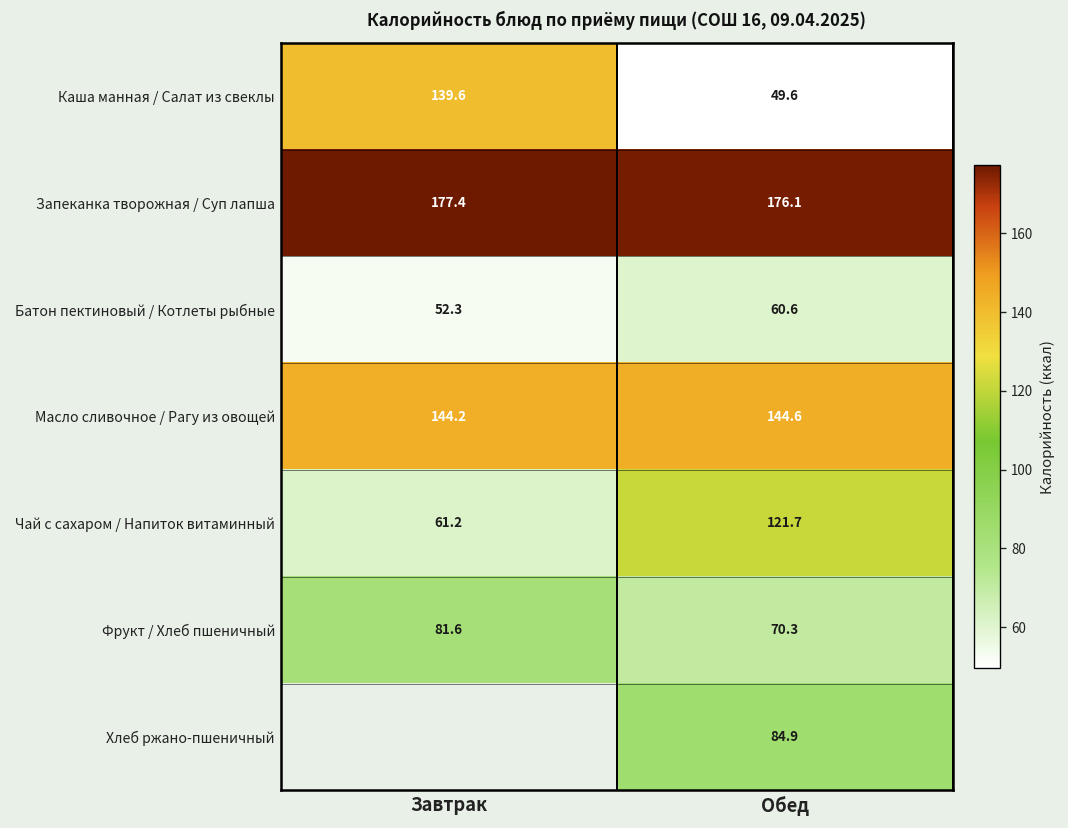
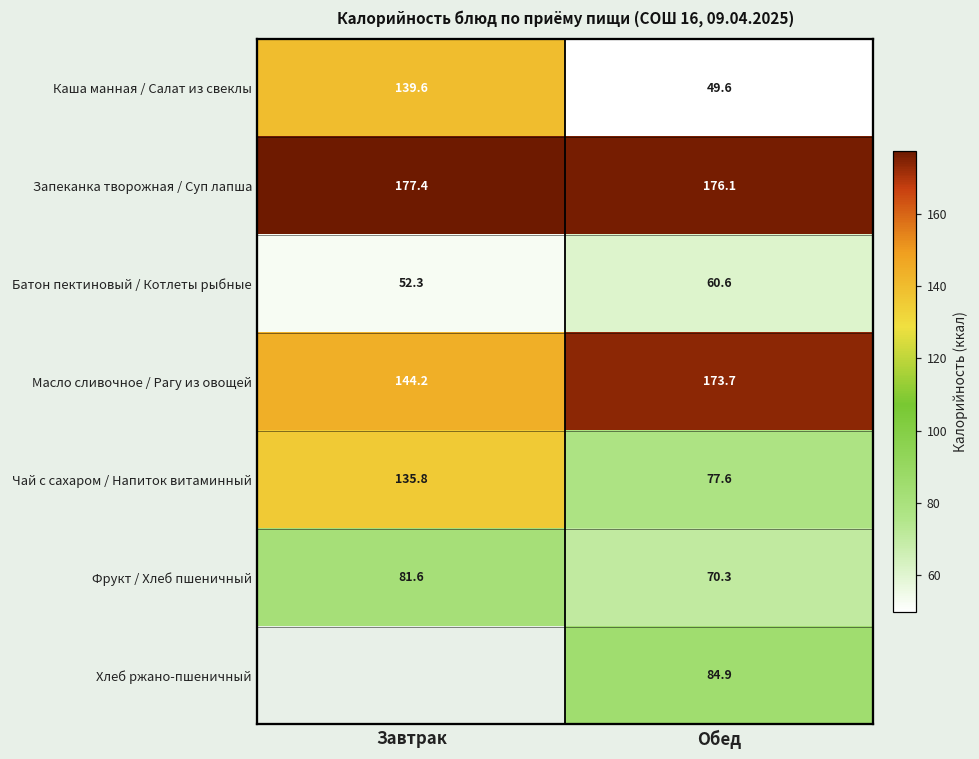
  {
    "Каша манная / Салат из свеклы": {
      "Завтрак": 139.6,
      "Обед": 49.6
    },
    "Запеканка творожная / Суп лапша": {
      "Завтрак": 177.4,
      "Обед": 176.1
    },
    "Батон пектиновый / Котлеты рыбные": {
      "Завтрак": 52.3,
      "Обед": 60.6
    },
    "Масло сливочное / Рагу из овощей": {
      "Завтрак": 144.2,
-     "Обед": 144.6
+     "Обед": 173.7
    },
    "Чай с сахаром / Напиток витаминный": {
-     "Завтрак": 61.2,
-     "Обед": 121.7
+     "Завтрак": 135.8,
+     "Обед": 77.6
    },
    "Фрукт / Хлеб пшеничный": {
      "Завтрак": 81.6,
      "Обед": 70.3
    },
    "Хлеб ржано-пшеничный": {
      "Обед": 84.9
    }
  }
